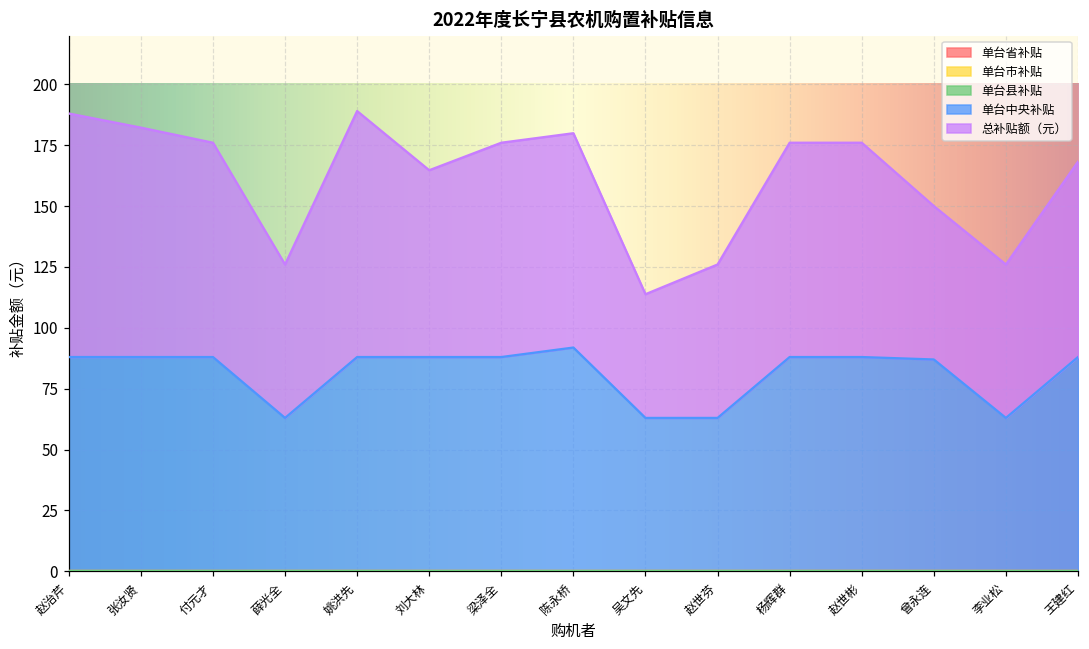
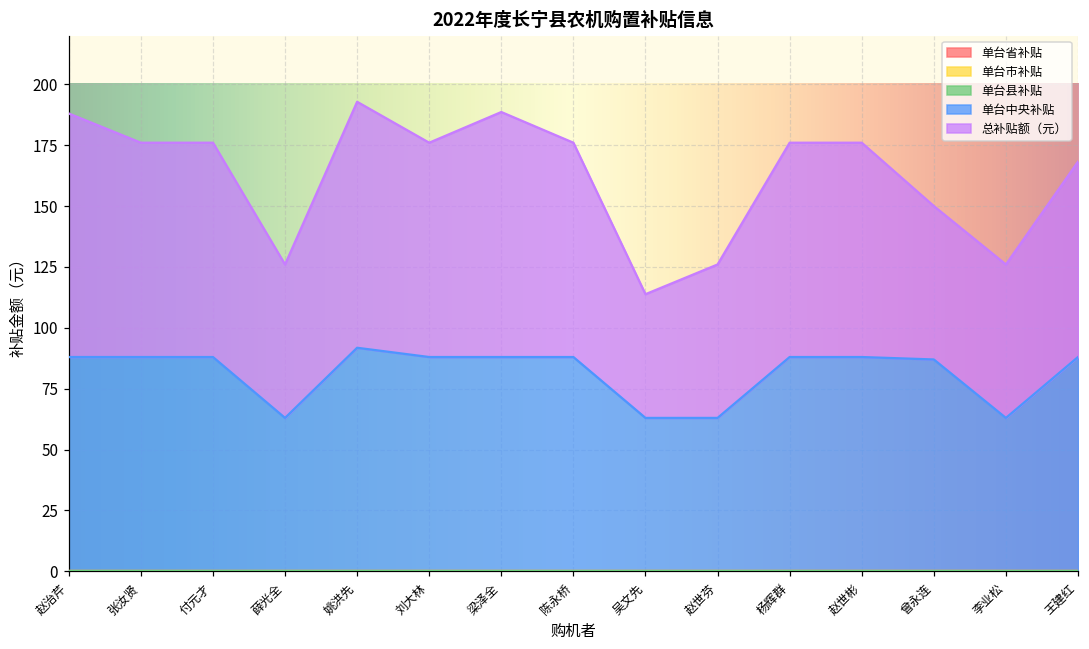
  {
    "单台县补贴": {
      "赵治芹": 0,
      "张汝贤": 0,
      "付元才": 0,
      "薛光全": 0,
      "姚洪先": 0,
      "刘大林": 0,
      "梁泽全": 0,
      "陈永桥": 0,
      "吴文先": 0,
      "赵世芬": 0,
      "杨辉群": 0,
      "赵世彬": 0,
      "曾永连": 0,
      "李业松": 0,
      "王建红": 0
    },
    "单台中央补贴": {
      "赵治芹": 88,
      "张汝贤": 88,
      "付元才": 88,
      "薛光全": 63,
-     "姚洪先": 88,
+     "姚洪先": 92,
      "刘大林": 88,
      "梁泽全": 88,
-     "陈永桥": 92,
+     "陈永桥": 88,
      "吴文先": 63,
      "赵世芬": 63,
      "杨辉群": 88,
      "赵世彬": 88,
      "曾永连": 87,
      "李业松": 63,
      "王建红": 88
    },
    "总补贴额（元）": {
      "赵治芹": 100,
-     "张汝贤": 94,
+     "张汝贤": 88,
      "付元才": 88,
      "薛光全": 63,
      "姚洪先": 101,
-     "刘大林": 77,
-     "梁泽全": 88,
+     "刘大林": 88,
+     "梁泽全": 101,
      "陈永桥": 88,
      "吴文先": 51,
      "赵世芬": 63,
      "杨辉群": 88,
      "赵世彬": 88,
      "曾永连": 63,
      "李业松": 63,
      "王建红": 80
    }
  }
